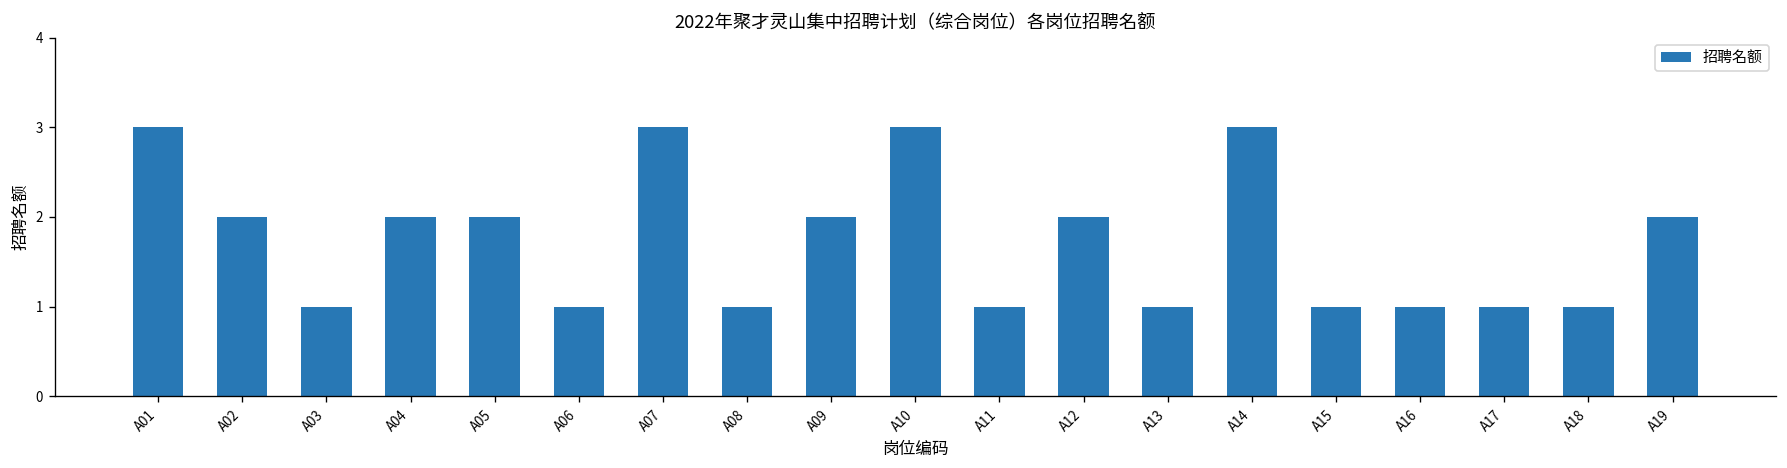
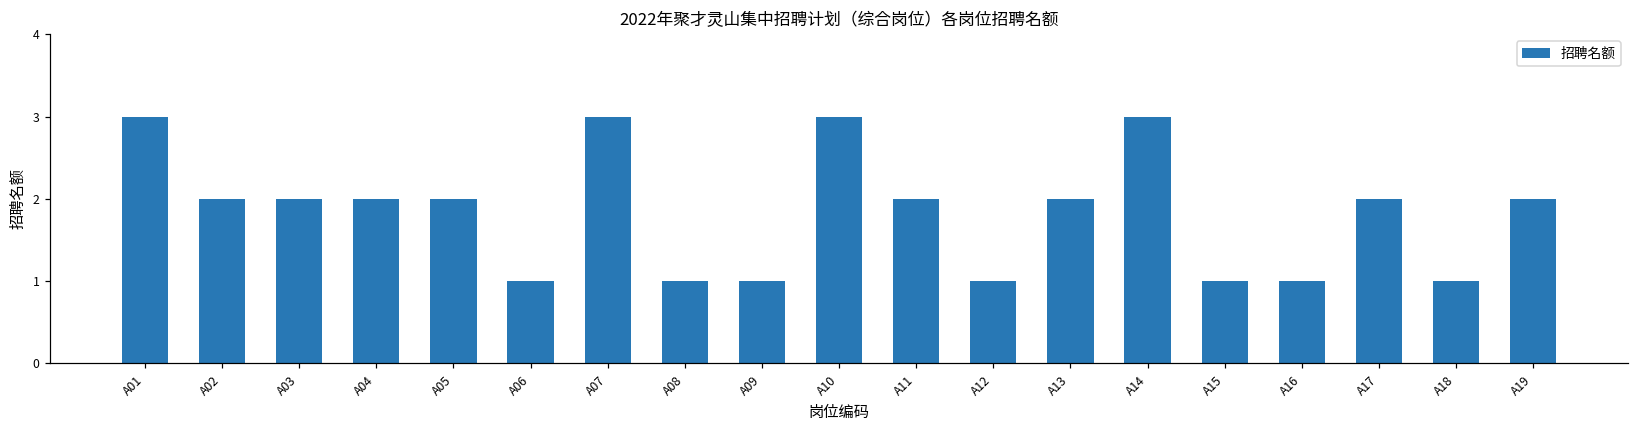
  {
    "A01": 3,
    "A02": 2,
-   "A03": 1,
+   "A03": 2,
    "A04": 2,
    "A05": 2,
    "A06": 1,
    "A07": 3,
    "A08": 1,
-   "A09": 2,
+   "A09": 1,
    "A10": 3,
-   "A11": 1,
-   "A12": 2,
-   "A13": 1,
+   "A11": 2,
+   "A12": 1,
+   "A13": 2,
    "A14": 3,
    "A15": 1,
    "A16": 1,
-   "A17": 1,
+   "A17": 2,
    "A18": 1,
    "A19": 2
  }
